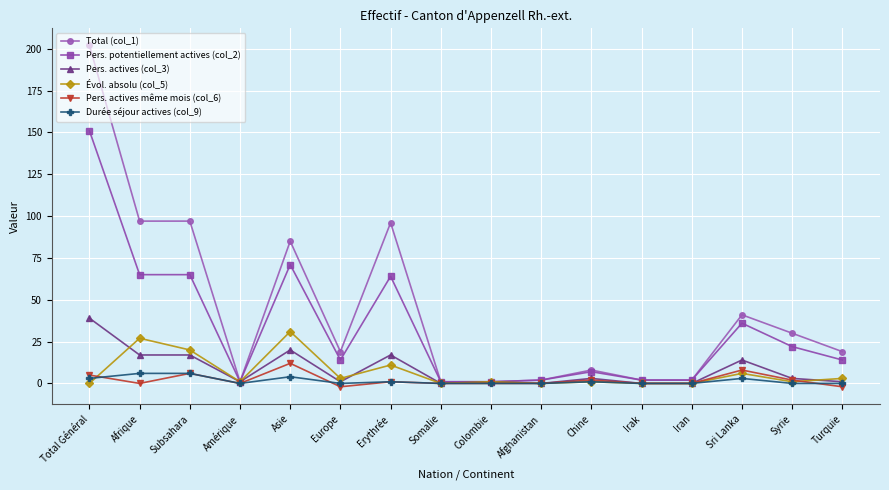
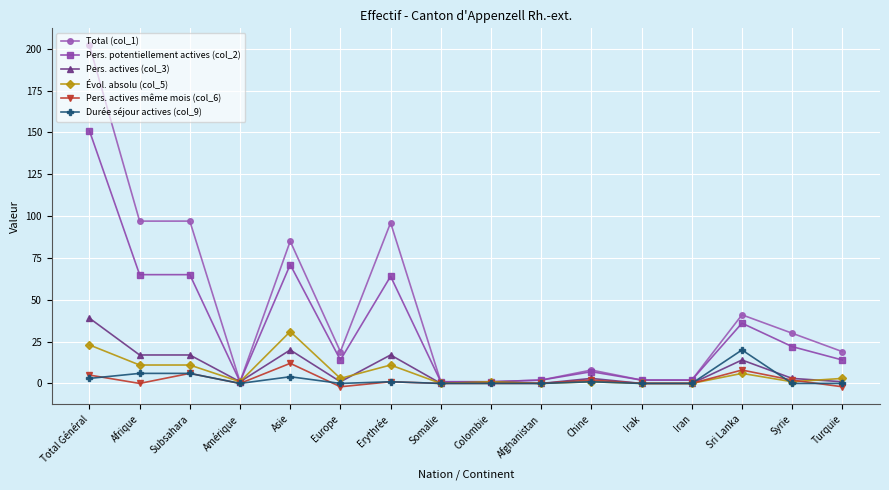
  {
    "Évol. absolu (col_5)": {
-     "Total Général": 0,
-     "Afrique": 27,
-     "Subsahara": 20,
+     "Total Général": 23,
+     "Afrique": 11,
+     "Subsahara": 11,
      "Asie": 31,
      "Europe": 3,
      "Erythrée": 11,
      "Sri Lanka": 6,
      "Turquie": 3
    },
    "Pers. actives même mois (col_6)": {
      "Total Général": 5,
      "Afrique": 0,
      "Asie": 12,
      "Europe": -2,
      "Sri Lanka": 8,
      "Turquie": -2
    },
    "Durée séjour actives (col_9)": {
      "Total Général": 3,
      "Afrique": 6,
      "Asie": 4,
-     "Sri Lanka": 3
+     "Sri Lanka": 20
    }
  }
